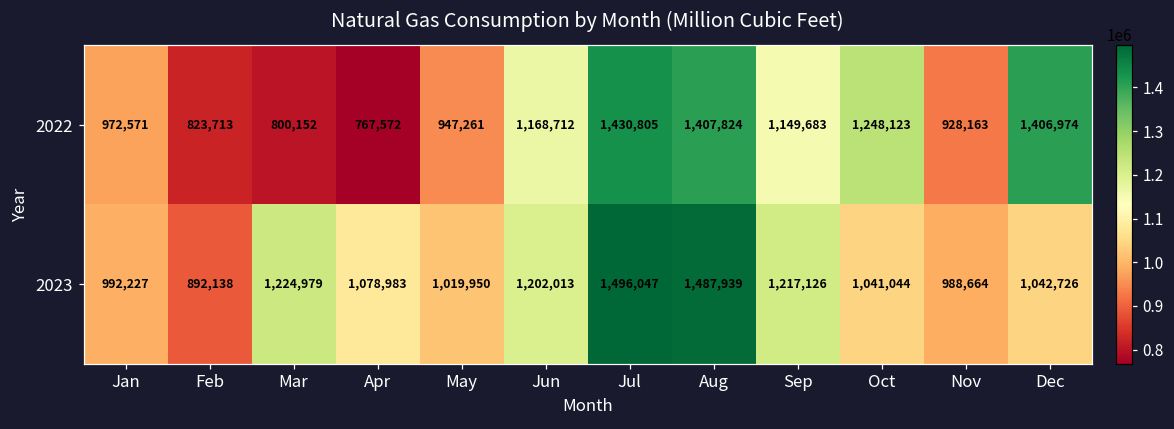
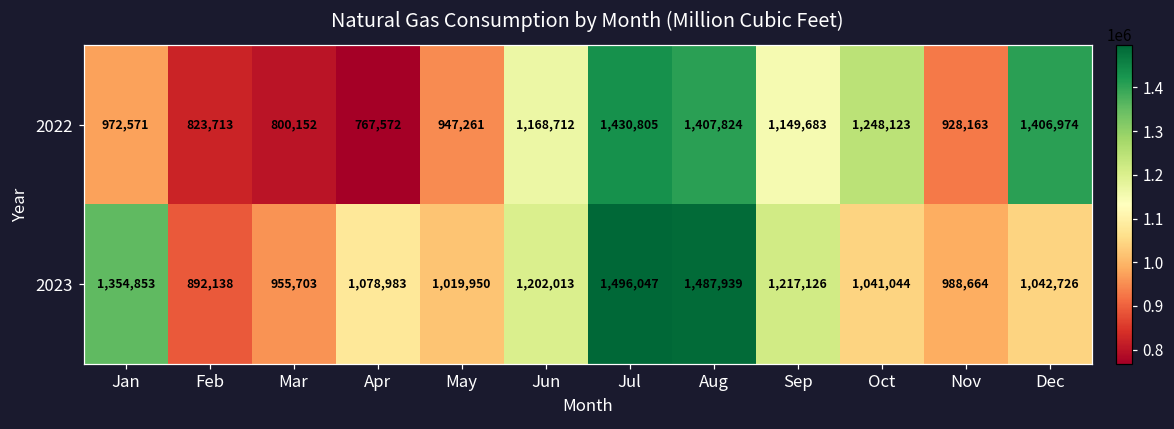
  {
    "2022": {
      "Jan": "972,571",
      "Feb": "823,713",
      "Mar": "800,152",
      "Apr": "767,572",
      "May": "947,261",
      "Jun": "1,168,712",
      "Jul": "1,430,805",
      "Aug": "1,407,824",
      "Sep": "1,149,683",
      "Oct": "1,248,123",
      "Nov": "928,163",
      "Dec": "1,406,974"
    },
    "2023": {
-     "Jan": "992,227",
+     "Jan": "1,354,853",
      "Feb": "892,138",
-     "Mar": "1,224,979",
+     "Mar": "955,703",
      "Apr": "1,078,983",
      "May": "1,019,950",
      "Jun": "1,202,013",
      "Jul": "1,496,047",
      "Aug": "1,487,939",
      "Sep": "1,217,126",
      "Oct": "1,041,044",
      "Nov": "988,664",
      "Dec": "1,042,726"
    }
  }
